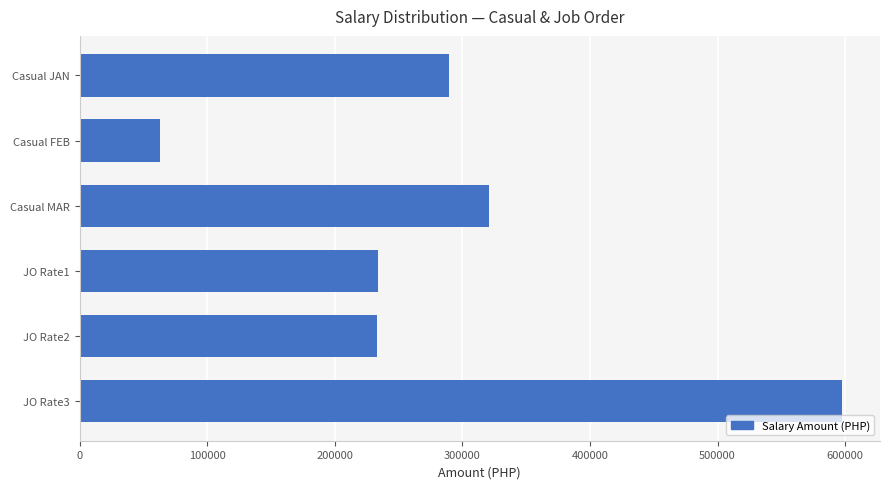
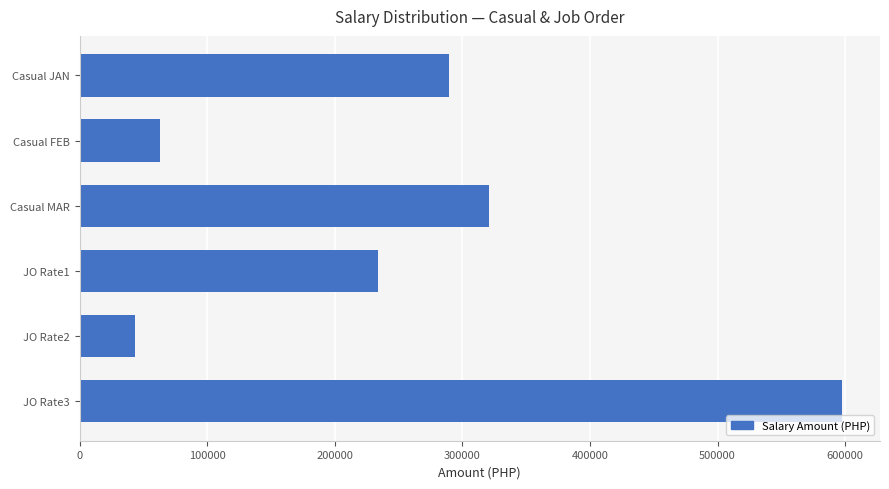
  {
    "Casual JAN": 290000,
    "Casual FEB": 63000,
    "Casual MAR": 321000,
    "JO Rate1": 234000,
-   "JO Rate2": 233000,
+   "JO Rate2": 43000,
    "JO Rate3": 597000
  }
